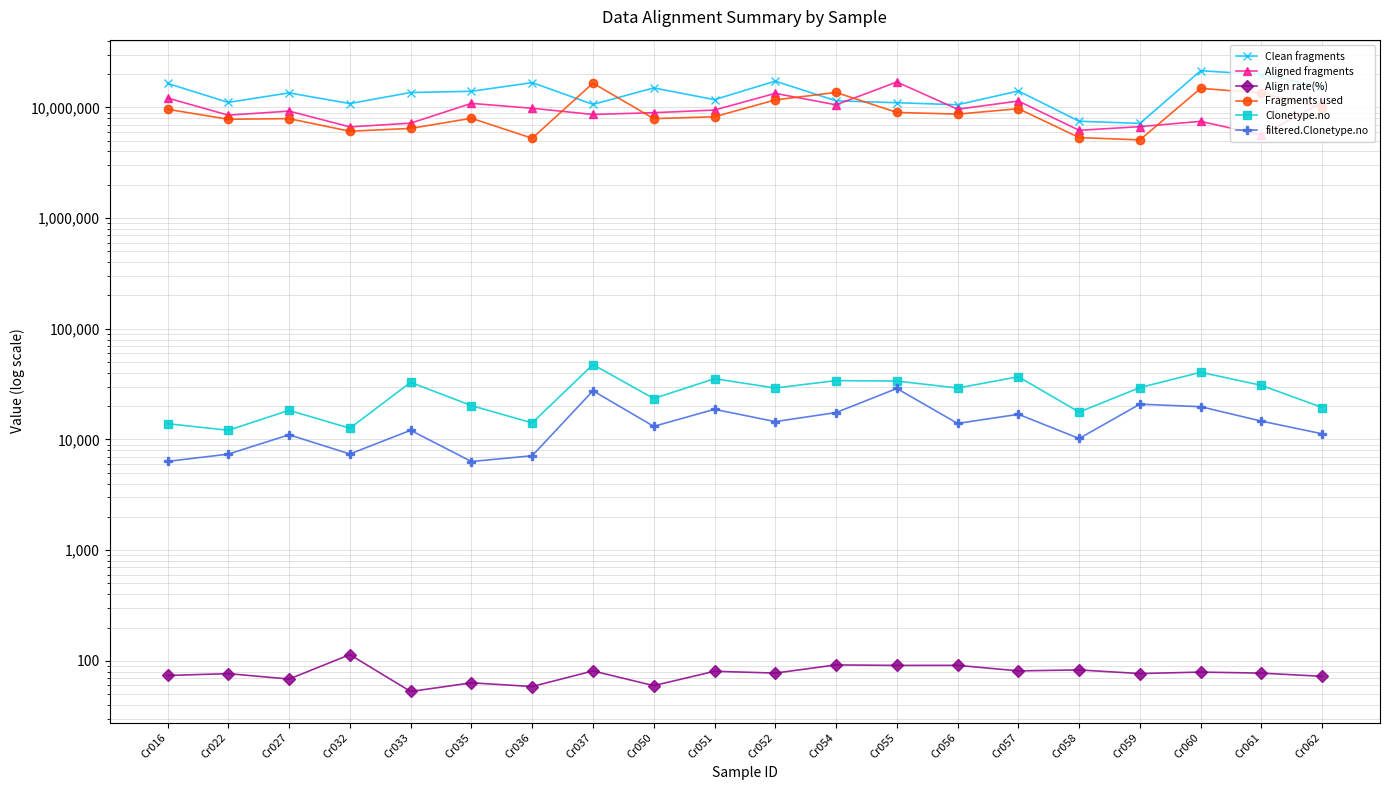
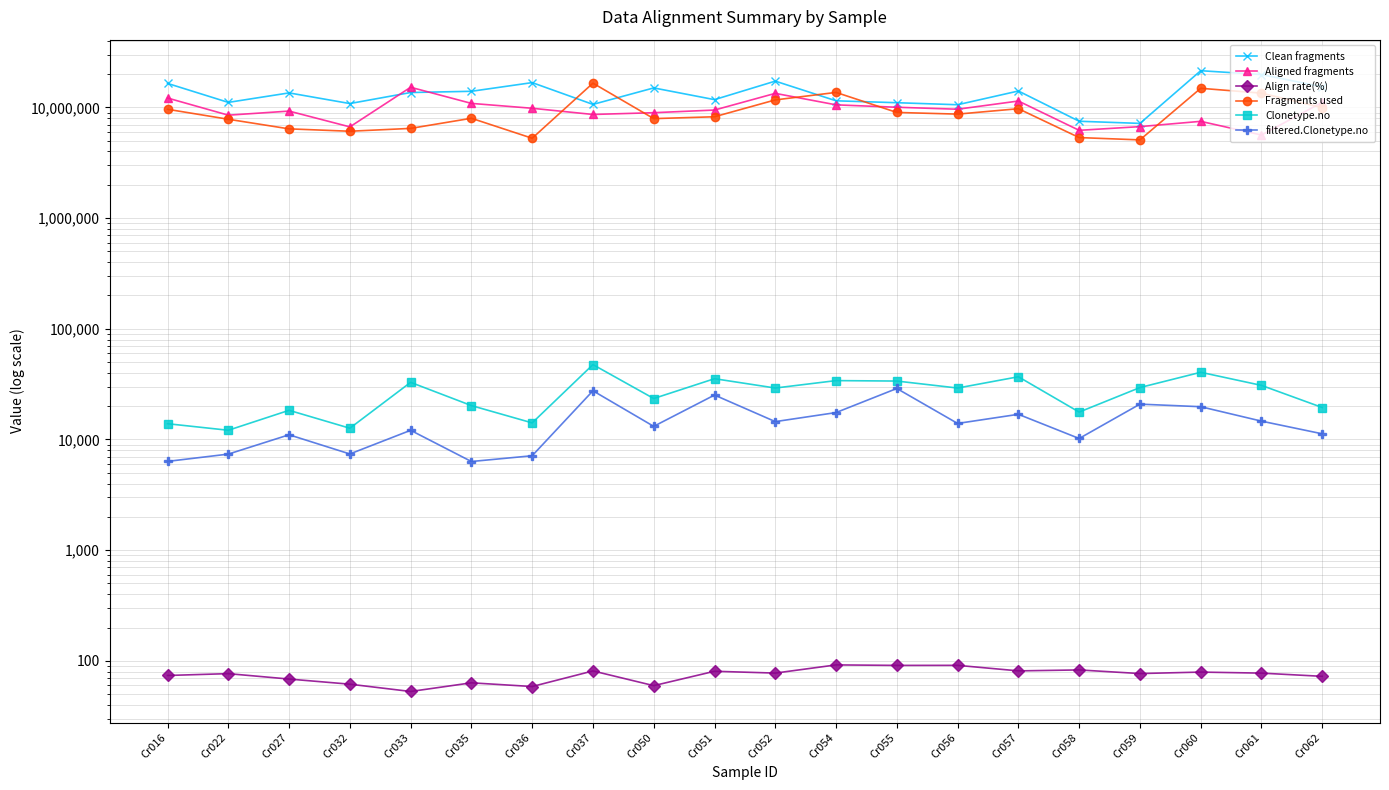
  {
    "Aligned fragments": {
      "Cr016": "12,000,000",
      "Cr022": "9,000,000",
      "Cr027": "9,000,000",
      "Cr032": "7,000,000",
-     "Cr033": "7,000,000",
+     "Cr033": "15,000,000",
      "Cr035": "11,000,000",
      "Cr036": "10,000,000",
      "Cr037": "9,000,000",
      "Cr050": "9,000,000",
      "Cr051": "9,000,000",
      "Cr052": "13,000,000",
      "Cr054": "11,000,000",
-     "Cr055": "17,000,000",
+     "Cr055": "10,000,000",
      "Cr056": "10,000,000",
      "Cr057": "11,000,000",
      "Cr058": "6,000,000",
      "Cr059": "7,000,000",
      "Cr060": "7,000,000"
    },
    "Align rate(%)": {
      "Cr016": "70",
      "Cr022": "80",
      "Cr027": "70",
-     "Cr032": "110",
+     "Cr032": "60",
      "Cr033": "50",
      "Cr035": "60",
      "Cr036": "60",
      "Cr037": "80",
      "Cr050": "60",
      "Cr051": "80",
      "Cr052": "80",
      "Cr054": "90",
      "Cr055": "90",
      "Cr056": "90",
      "Cr057": "80",
      "Cr058": "80",
      "Cr059": "80",
      "Cr060": "80",
      "Cr061": "80",
      "Cr062": "70"
    },
    "Fragments used": {
      "Cr016": "10,000,000",
      "Cr022": "8,000,000",
-     "Cr027": "8,000,000",
+     "Cr027": "6,000,000",
      "Cr032": "6,000,000",
      "Cr033": "6,000,000",
      "Cr035": "8,000,000",
      "Cr036": "5,000,000",
      "Cr037": "17,000,000",
      "Cr050": "8,000,000",
      "Cr051": "8,000,000",
      "Cr052": "12,000,000",
      "Cr054": "14,000,000",
      "Cr055": "9,000,000",
      "Cr056": "9,000,000",
      "Cr057": "10,000,000",
      "Cr058": "5,000,000",
      "Cr059": "5,000,000",
      "Cr060": "15,000,000"
    },
    "filtered.Clonetype.no": {
      "Cr016": "6,000",
      "Cr022": "7,000",
      "Cr027": "11,000",
      "Cr032": "7,000",
      "Cr033": "12,000",
      "Cr035": "6,000",
      "Cr036": "7,000",
      "Cr037": "28,000",
      "Cr050": "13,000",
-     "Cr051": "19,000",
+     "Cr051": "25,000",
      "Cr052": "15,000",
      "Cr054": "18,000",
      "Cr055": "29,000",
      "Cr056": "14,000",
      "Cr057": "17,000",
      "Cr058": "10,000",
      "Cr059": "21,000",
      "Cr060": "20,000",
      "Cr061": "15,000",
      "Cr062": "11,000"
    }
  }
